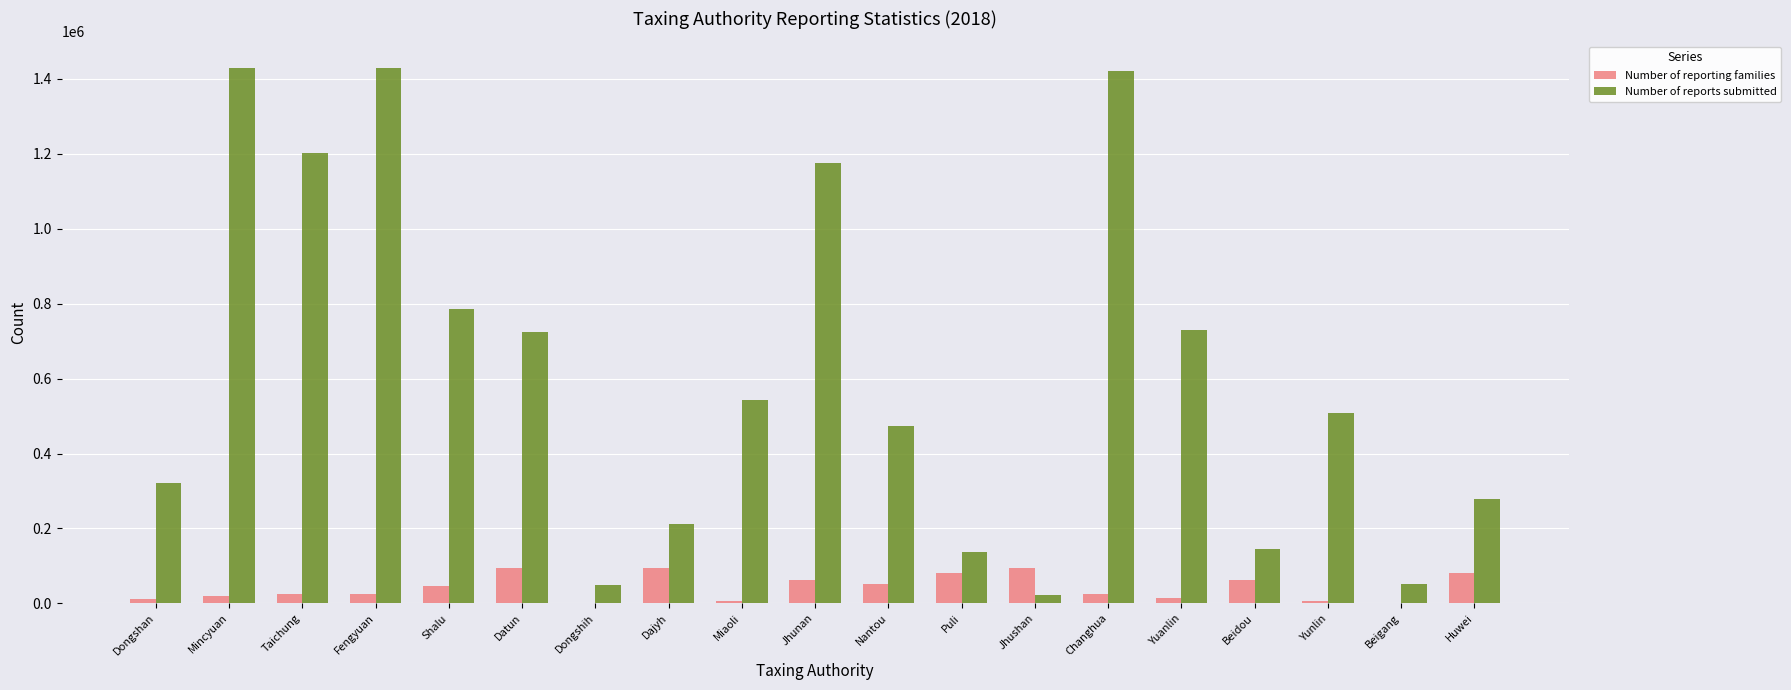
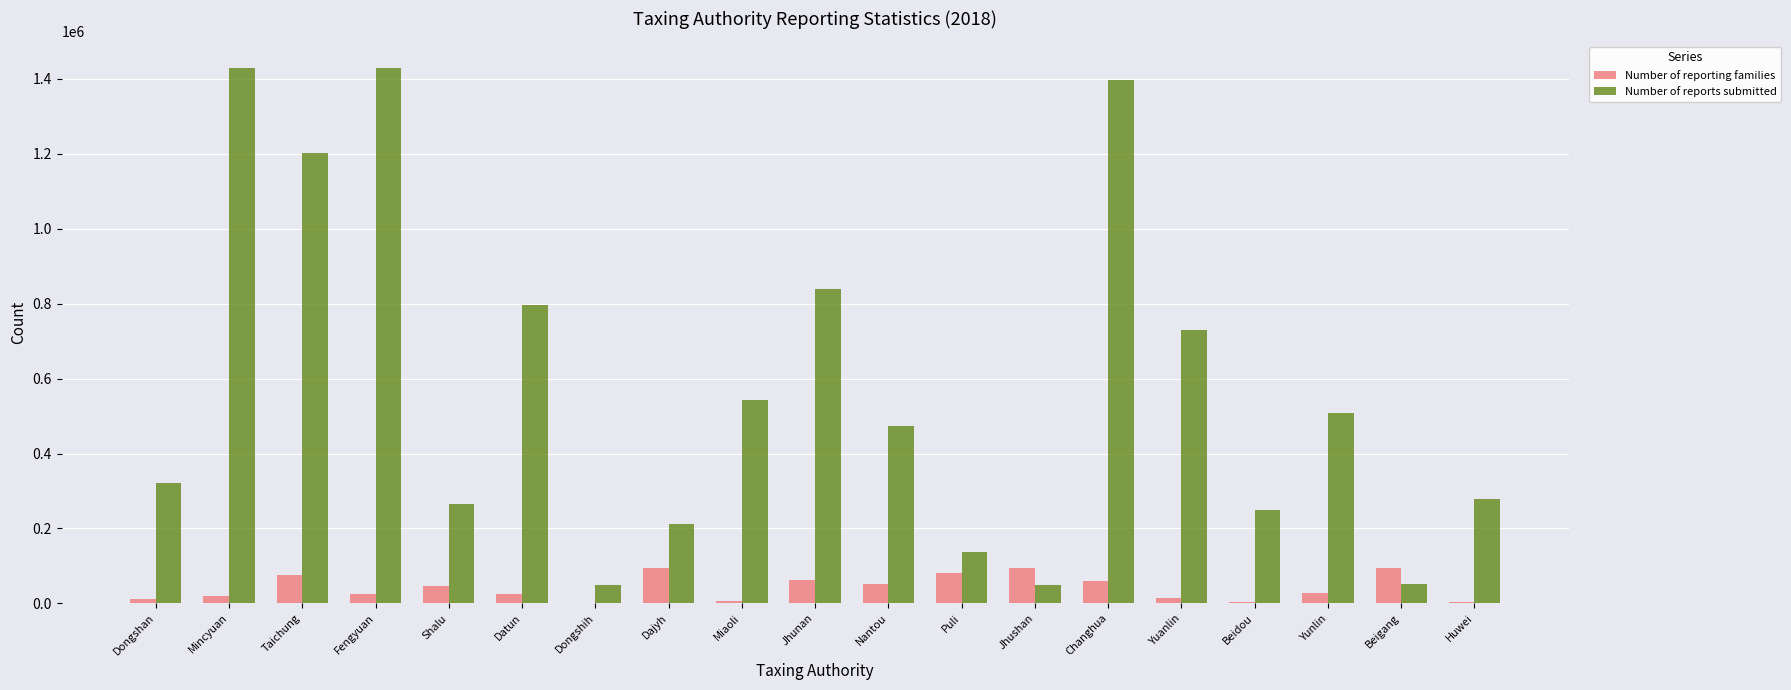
  {
    "Number of reporting families": {
      "Dongshan": 10000,
      "Mincyuan": 20000,
-     "Taichung": 30000,
+     "Taichung": 80000,
      "Fengyuan": 20000,
      "Shalu": 50000,
-     "Datun": 90000,
+     "Datun": 30000,
      "Dajyh": 90000,
      "Miaoli": 10000,
      "Jhunan": 60000,
      "Nantou": 50000,
      "Puli": 80000,
      "Jhushan": 90000,
-     "Changhua": 30000,
+     "Changhua": 60000,
      "Yuanlin": 10000,
-     "Beidou": 60000,
-     "Yunlin": 10000,
-     "Beigang": 0,
-     "Huwei": 80000
+     "Beidou": 0,
+     "Yunlin": 30000,
+     "Beigang": 90000,
+     "Huwei": 0
    },
    "Number of reports submitted": {
      "Dongshan": 320000,
      "Mincyuan": 1430000,
      "Taichung": 1200000,
      "Fengyuan": 1430000,
-     "Shalu": 790000,
-     "Datun": 720000,
+     "Shalu": 260000,
+     "Datun": 800000,
      "Dongshih": 50000,
      "Dajyh": 210000,
      "Miaoli": 540000,
-     "Jhunan": 1180000,
+     "Jhunan": 840000,
      "Nantou": 470000,
      "Puli": 140000,
-     "Jhushan": 20000,
-     "Changhua": 1420000,
+     "Jhushan": 50000,
+     "Changhua": 1400000,
      "Yuanlin": 730000,
-     "Beidou": 140000,
+     "Beidou": 250000,
      "Yunlin": 510000,
      "Beigang": 50000,
      "Huwei": 280000
    }
  }
